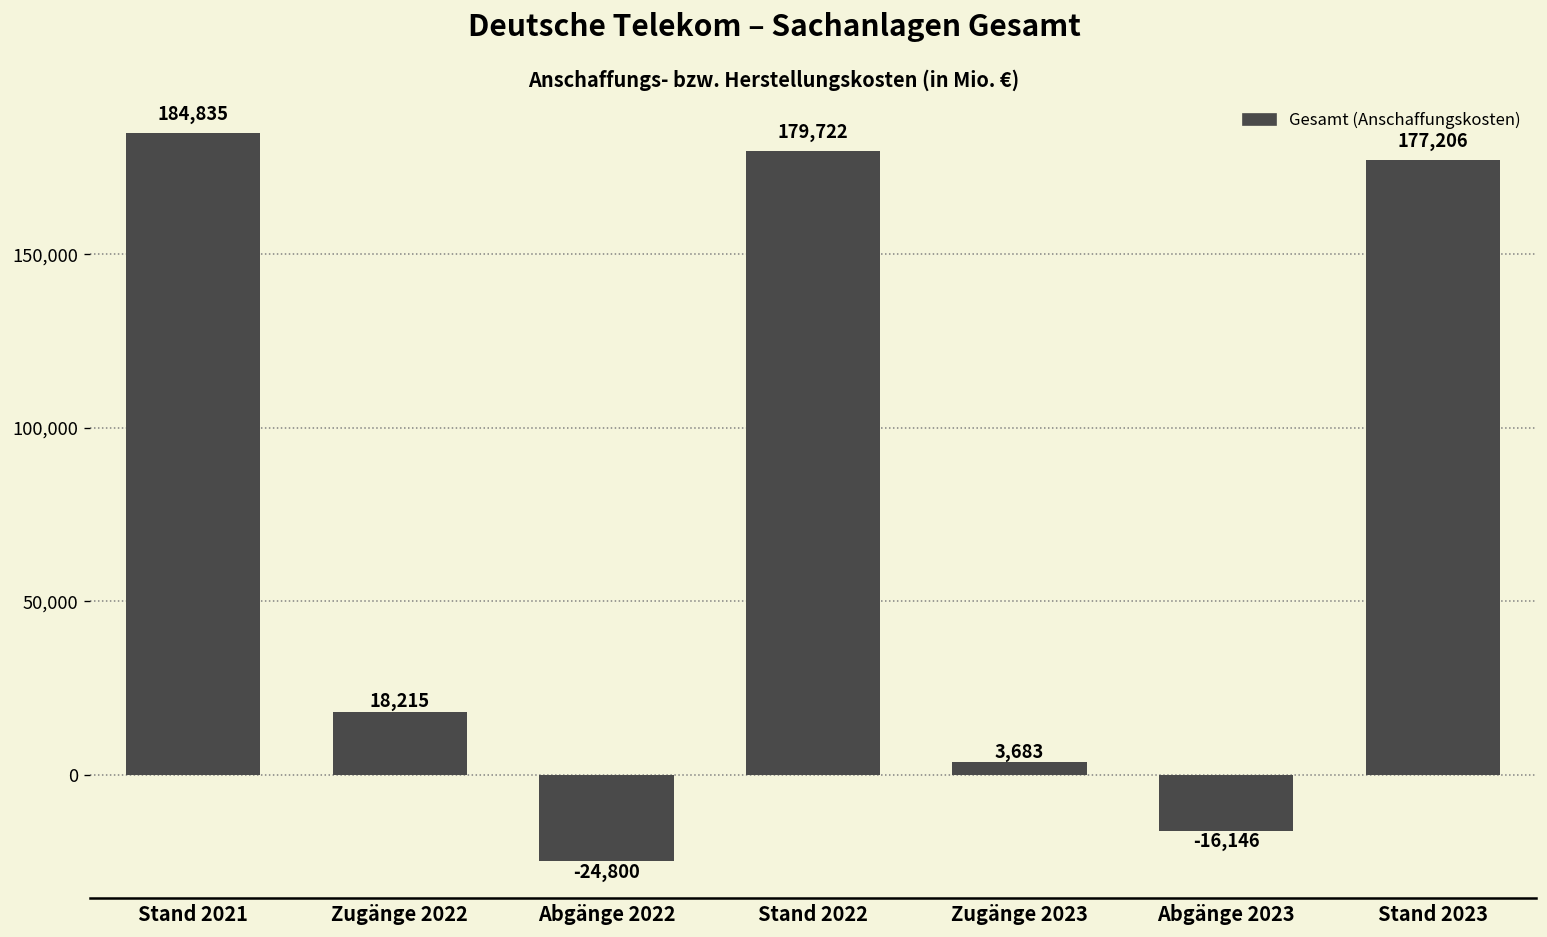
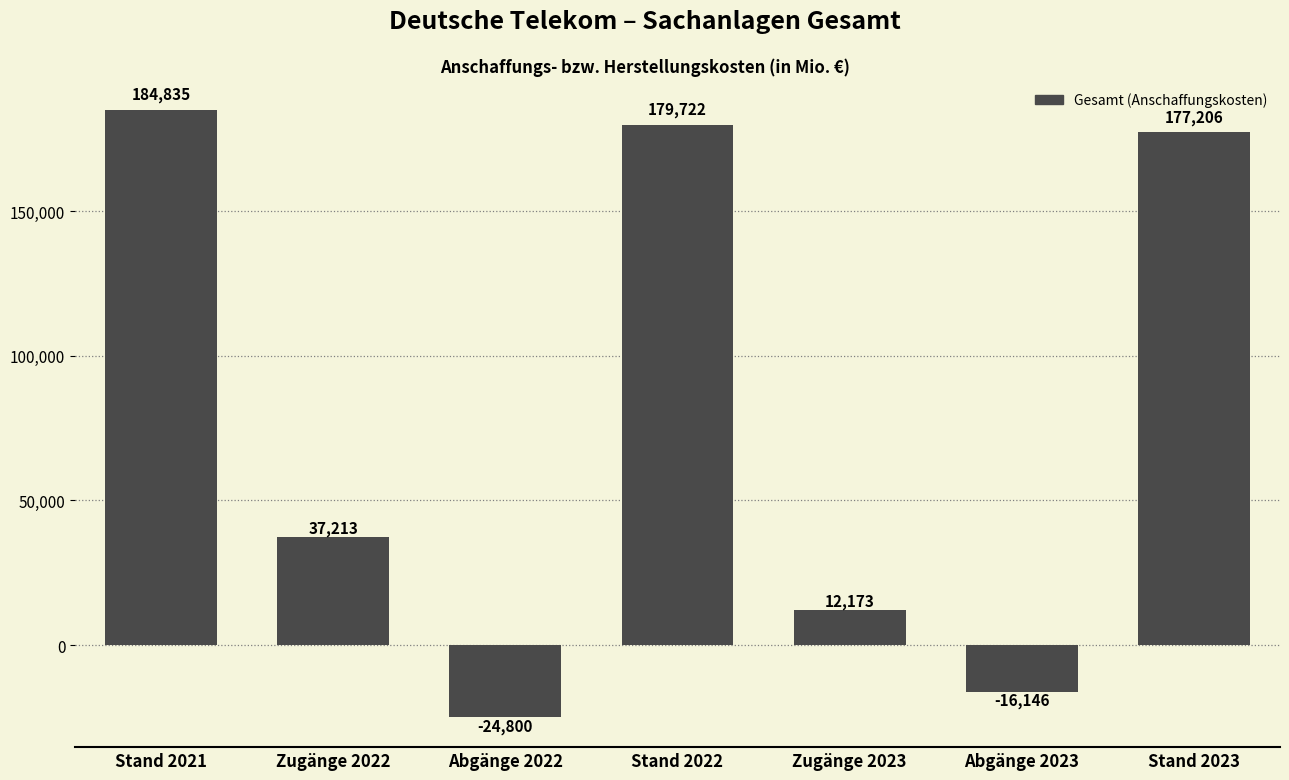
  {
    "Stand 2021": "184,835",
-   "Zugänge 2022": "18,215",
+   "Zugänge 2022": "37,213",
    "Abgänge 2022": "-24,800",
    "Stand 2022": "179,722",
-   "Zugänge 2023": "3,683",
+   "Zugänge 2023": "12,173",
    "Abgänge 2023": "-16,146",
    "Stand 2023": "177,206"
  }
